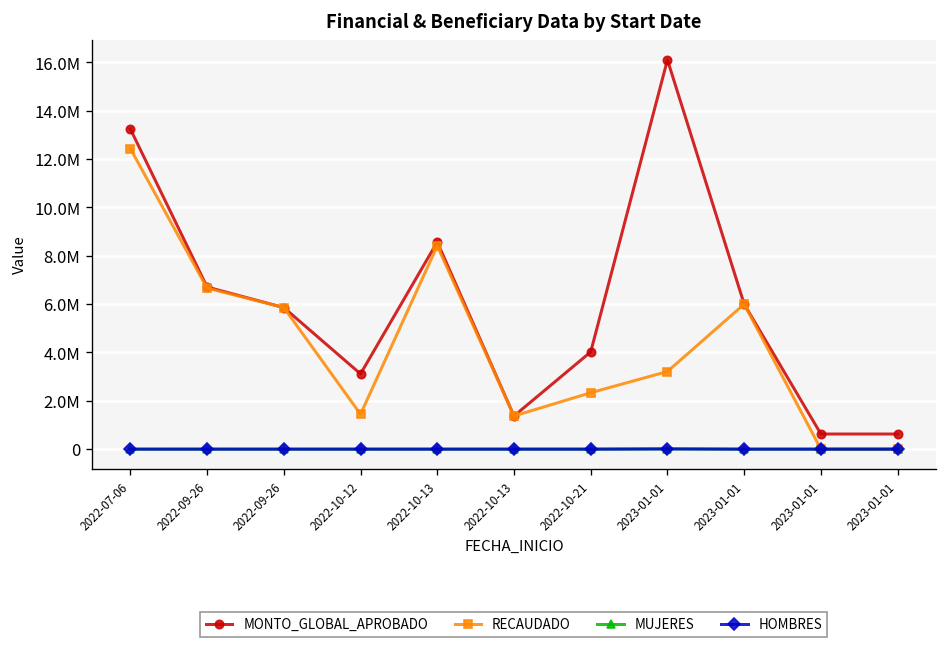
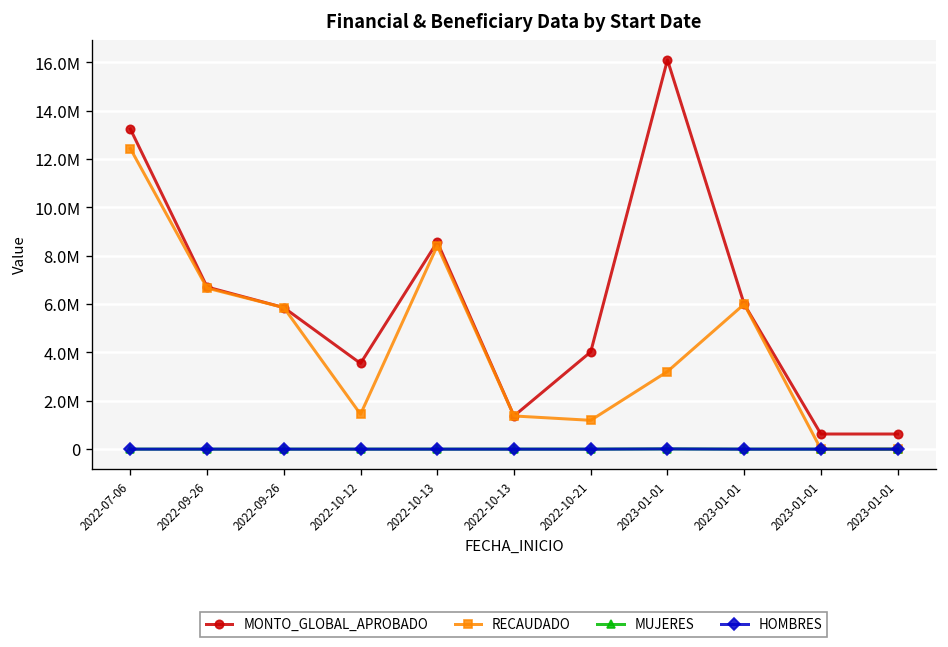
  {
    "MONTO_GLOBAL_APROBADO": {
      "2022-07-06": 13200000,
-     "2022-10-12": 3100000,
+     "2022-10-12": 3500000,
      "2022-10-21": 4000000
    },
    "RECAUDADO": {
      "2022-07-06": 12400000,
      "2022-10-12": 1400000,
-     "2022-10-21": 2300000
+     "2022-10-21": 1200000
    },
    "HOMBRES": {
      "2022-07-06": 0,
      "2022-10-12": 0,
      "2022-10-21": 0
    }
  }
